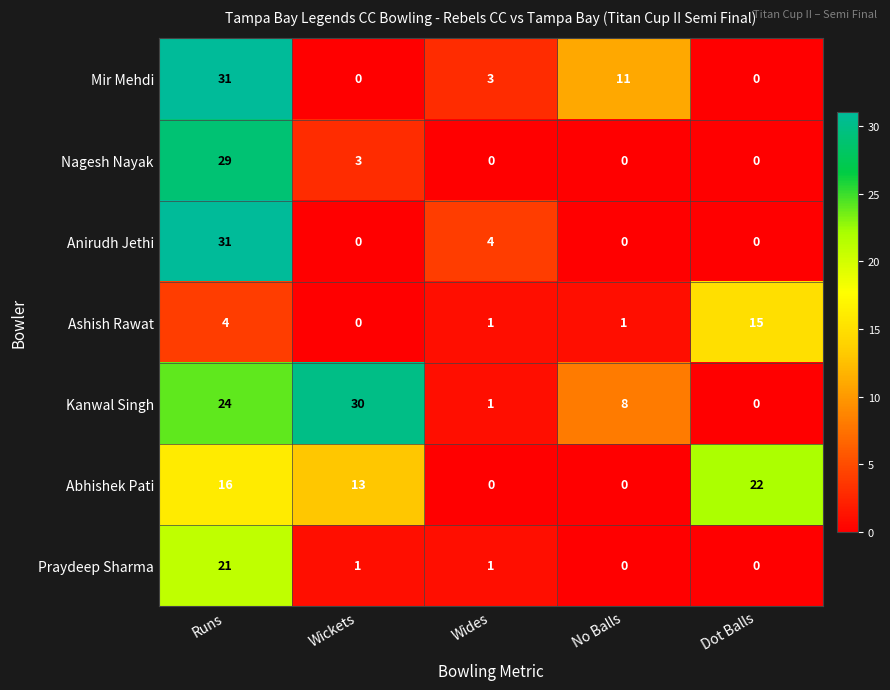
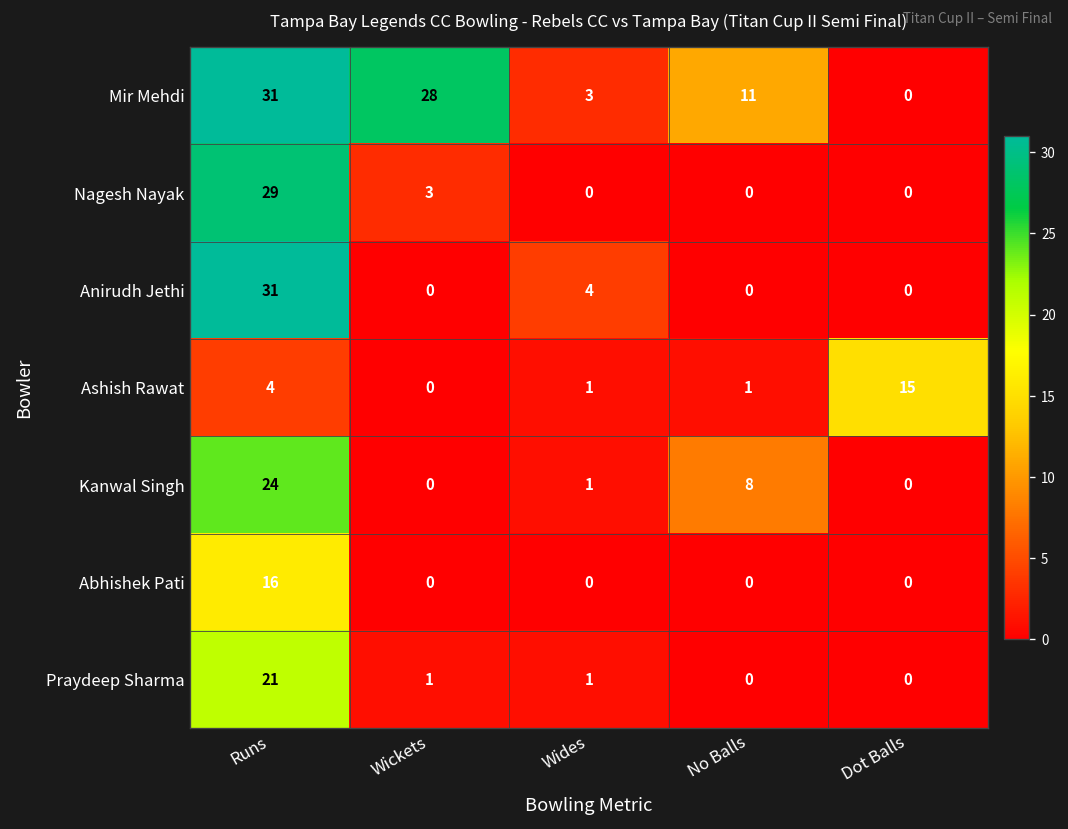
  {
    "Mir Mehdi": {
      "Runs": 31,
-     "Wickets": 0,
+     "Wickets": 28,
      "Wides": 3,
      "No Balls": 11,
      "Dot Balls": 0
    },
    "Nagesh Nayak": {
      "Runs": 29,
      "Wickets": 3,
      "Wides": 0,
      "No Balls": 0,
      "Dot Balls": 0
    },
    "Anirudh Jethi": {
      "Runs": 31,
      "Wickets": 0,
      "Wides": 4,
      "No Balls": 0,
      "Dot Balls": 0
    },
    "Ashish Rawat": {
      "Runs": 4,
      "Wickets": 0,
      "Wides": 1,
      "No Balls": 1,
      "Dot Balls": 15
    },
    "Kanwal Singh": {
      "Runs": 24,
-     "Wickets": 30,
+     "Wickets": 0,
      "Wides": 1,
      "No Balls": 8,
      "Dot Balls": 0
    },
    "Abhishek Pati": {
      "Runs": 16,
-     "Wickets": 13,
+     "Wickets": 0,
      "Wides": 0,
      "No Balls": 0,
-     "Dot Balls": 22
+     "Dot Balls": 0
    },
    "Praydeep Sharma": {
      "Runs": 21,
      "Wickets": 1,
      "Wides": 1,
      "No Balls": 0,
      "Dot Balls": 0
    }
  }
